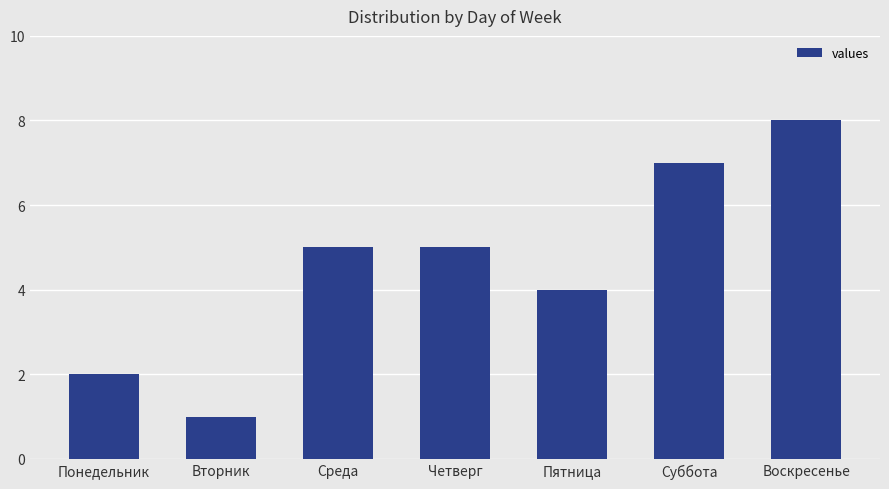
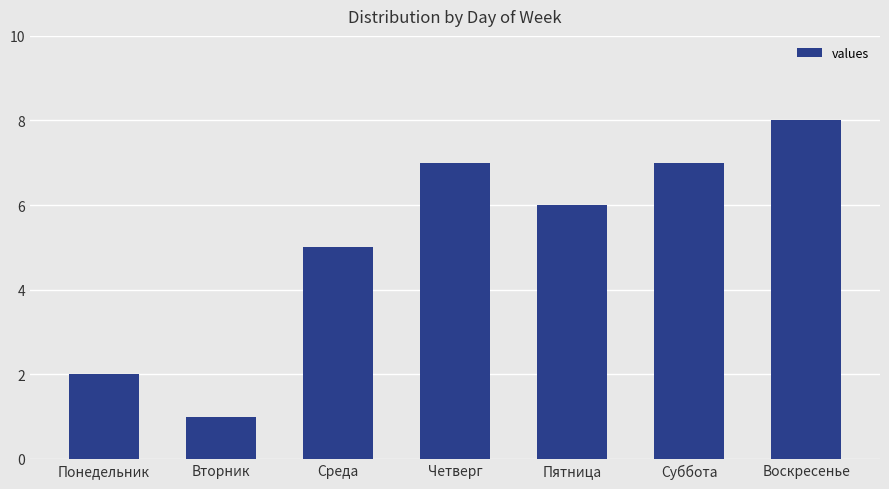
  {
    "Понедельник": 2,
    "Вторник": 1,
    "Среда": 5,
-   "Четверг": 5,
-   "Пятница": 4,
+   "Четверг": 7,
+   "Пятница": 6,
    "Суббота": 7,
    "Воскресенье": 8
  }
